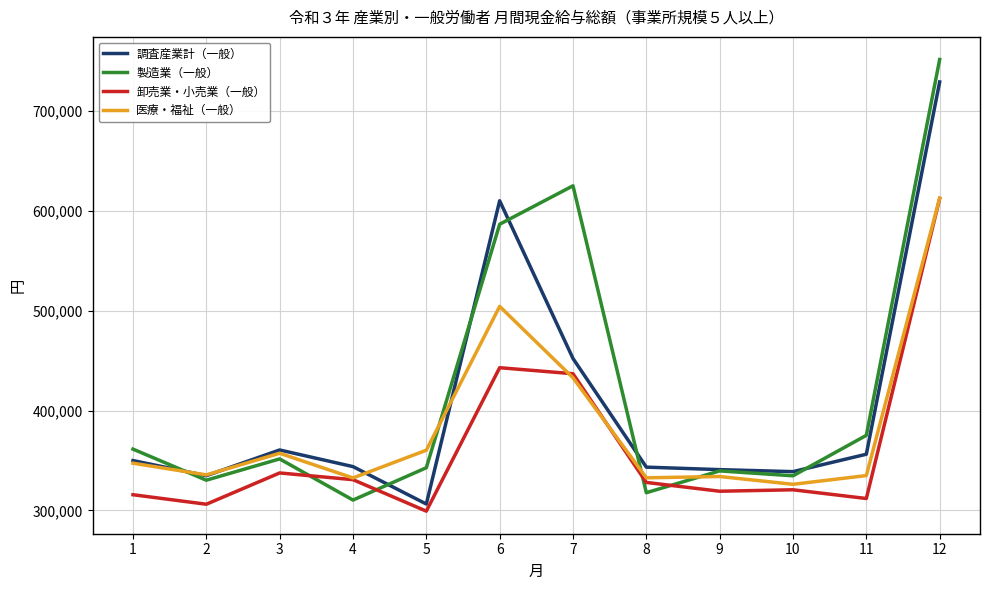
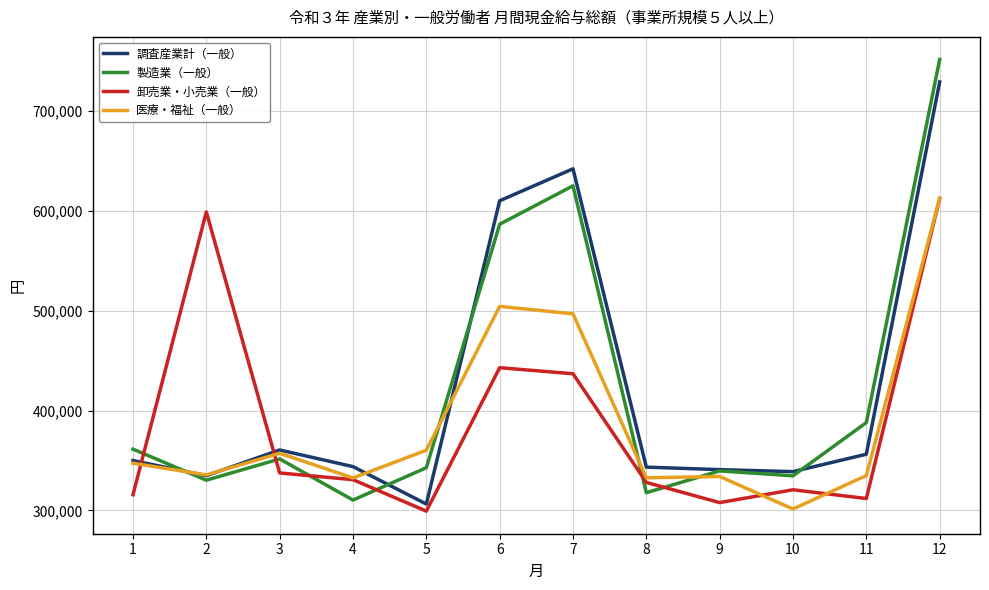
  {
    "調査産業計（一般）": {
      "1": "350,000",
      "3": "360,000",
      "4": "340,000",
      "5": "310,000",
      "6": "610,000",
-     "7": "450,000",
+     "7": "640,000",
      "8": "340,000",
      "10": "340,000",
      "11": "360,000",
      "12": "730,000"
    },
    "製造業（一般）": {
      "1": "360,000",
      "2": "330,000",
      "3": "350,000",
      "4": "310,000",
      "5": "340,000",
      "6": "590,000",
      "7": "620,000",
      "8": "320,000",
      "10": "330,000",
-     "11": "380,000",
+     "11": "390,000",
      "12": "750,000"
    },
    "卸売業・小売業（一般）": {
      "1": "320,000",
-     "2": "310,000",
+     "2": "600,000",
      "3": "340,000",
      "5": "300,000",
      "6": "440,000",
      "7": "440,000",
      "8": "330,000",
-     "9": "320,000",
+     "9": "310,000",
      "10": "320,000",
      "11": "310,000"
    },
    "医療・福祉（一般）": {
      "1": "350,000",
      "3": "360,000",
      "5": "360,000",
      "6": "500,000",
-     "7": "430,000",
+     "7": "500,000",
      "8": "330,000",
      "9": "330,000",
-     "10": "330,000",
+     "10": "300,000",
      "11": "330,000"
    }
  }
